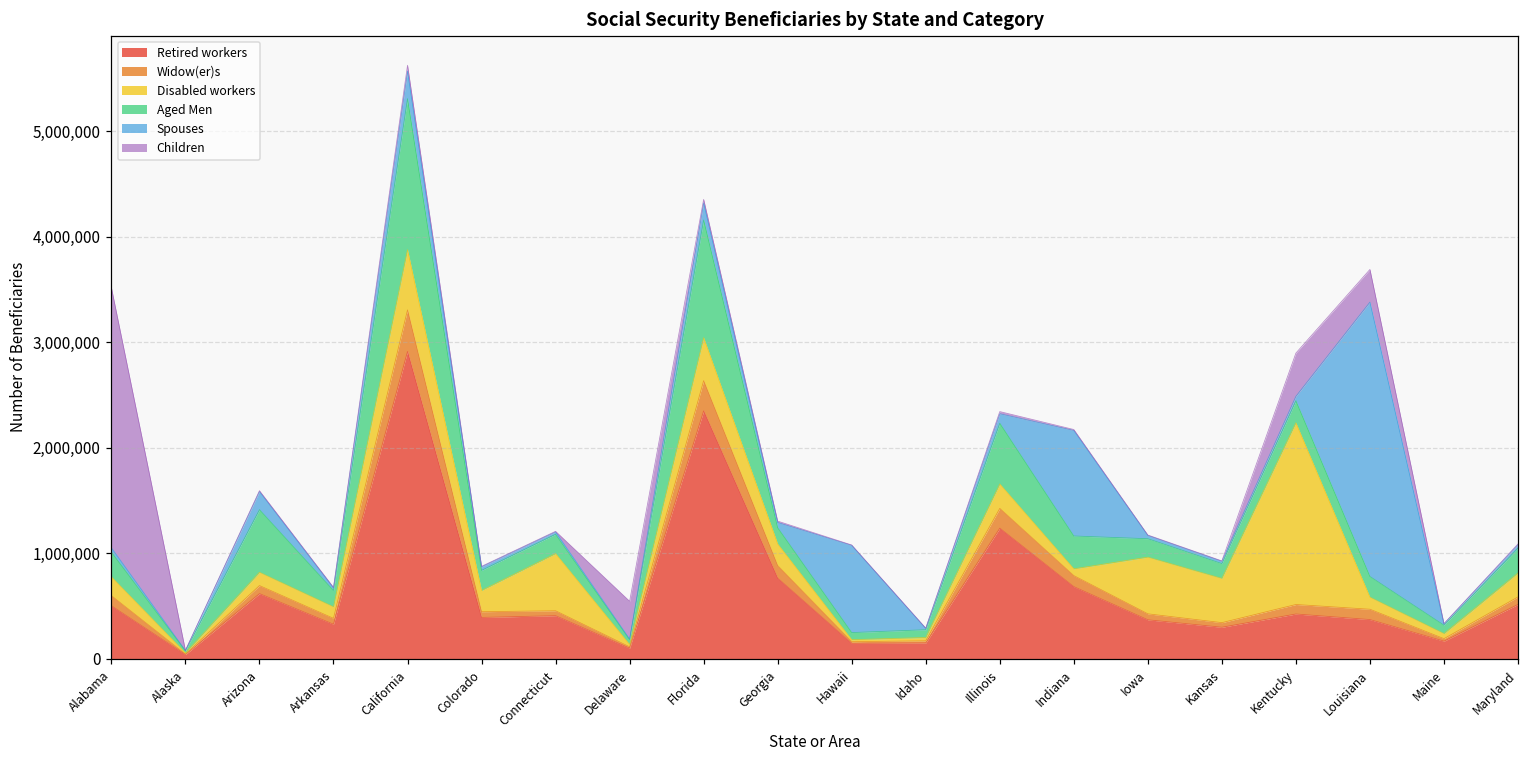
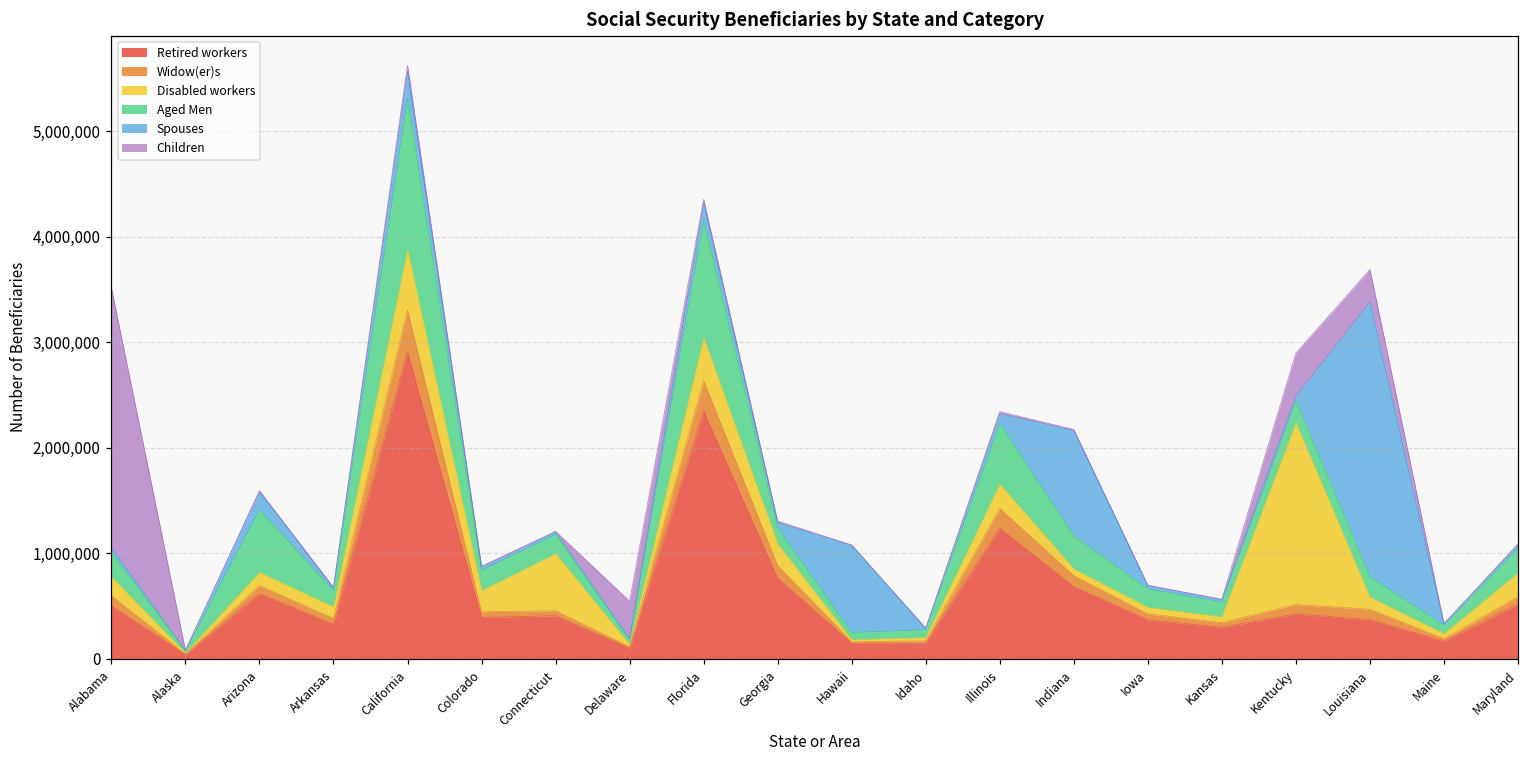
  {
    "Disabled workers": {
      "Alabama": "200,000",
      "Arizona": "100,000",
      "Arkansas": "100,000",
      "California": "600,000",
      "Colorado": "200,000",
      "Connecticut": "500,000",
      "Florida": "400,000",
      "Georgia": "200,000",
      "Idaho": "0",
      "Illinois": "200,000",
      "Indiana": "100,000",
-     "Iowa": "500,000",
-     "Kansas": "400,000",
+     "Iowa": "100,000",
+     "Kansas": "100,000",
      "Kentucky": "1,700,000",
      "Louisiana": "100,000",
      "Maine": "0",
      "Maryland": "200,000"
    },
    "Aged Men": {
      "Alabama": "200,000",
      "Arizona": "600,000",
      "California": "1,400,000",
      "Colorado": "200,000",
      "Florida": "1,100,000",
      "Georgia": "200,000",
      "Hawaii": "100,000",
      "Illinois": "600,000",
      "Indiana": "300,000",
      "Iowa": "200,000",
      "Kentucky": "200,000",
      "Louisiana": "200,000",
      "Maryland": "200,000"
    },
    "Spouses": {
      "Alabama": "0",
      "California": "300,000",
      "Florida": "200,000",
      "Kentucky": "0",
      "Louisiana": "2,600,000"
    },
    "Children": {
      "Alabama": "2,500,000",
      "California": "100,000",
      "Delaware": "400,000",
      "Florida": "0",
      "Kentucky": "400,000",
      "Louisiana": "300,000"
    }
  }
